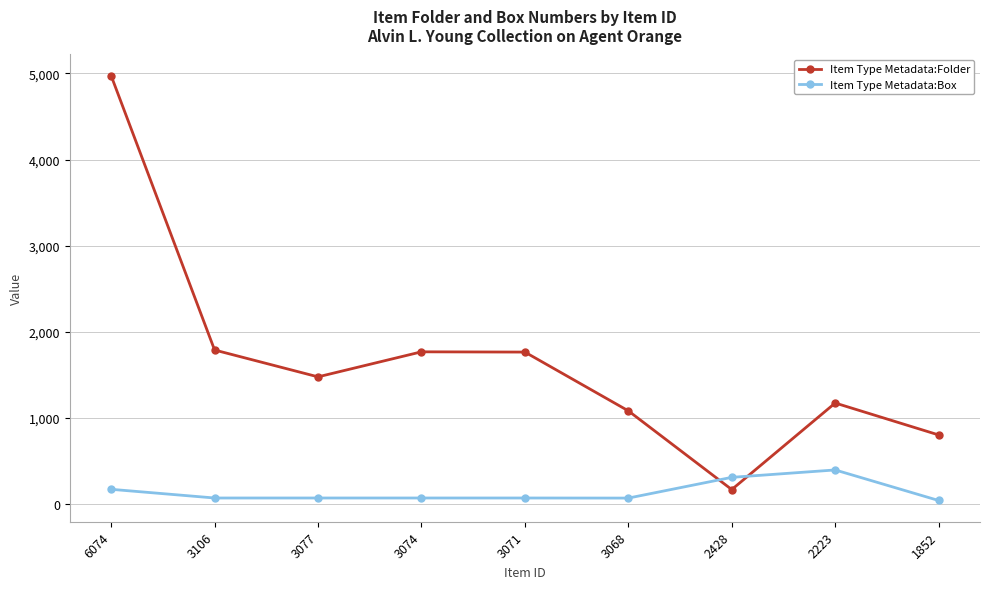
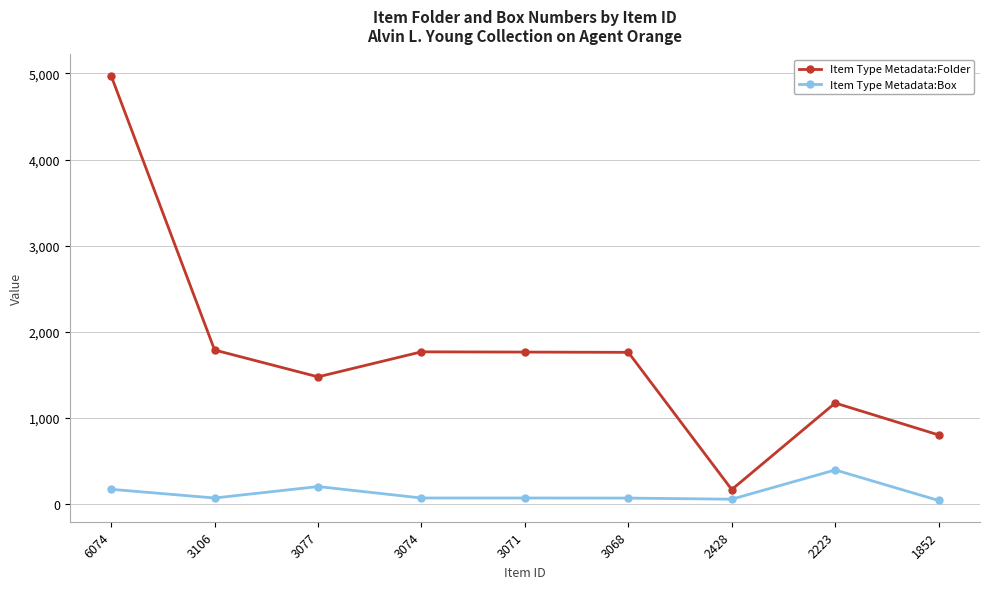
  {
    "Item Type Metadata:Folder": {
      "6074": "5,000",
      "3106": "1,800",
      "3077": "1,500",
      "3074": "1,800",
      "3071": "1,800",
-     "3068": "1,100",
+     "3068": "1,800",
      "2428": "200",
      "2223": "1,200",
      "1852": "800"
    },
    "Item Type Metadata:Box": {
      "6074": "200",
      "3106": "100",
-     "3077": "100",
+     "3077": "200",
      "3074": "100",
      "3071": "100",
      "3068": "100",
-     "2428": "300",
+     "2428": "100",
      "2223": "400",
      "1852": "0"
    }
  }
